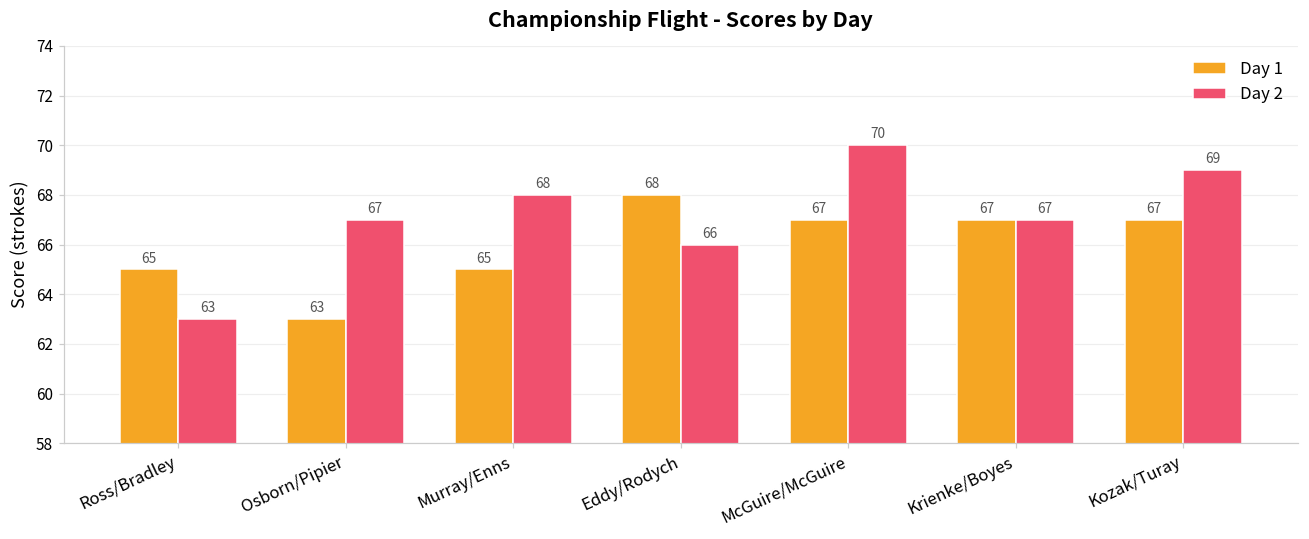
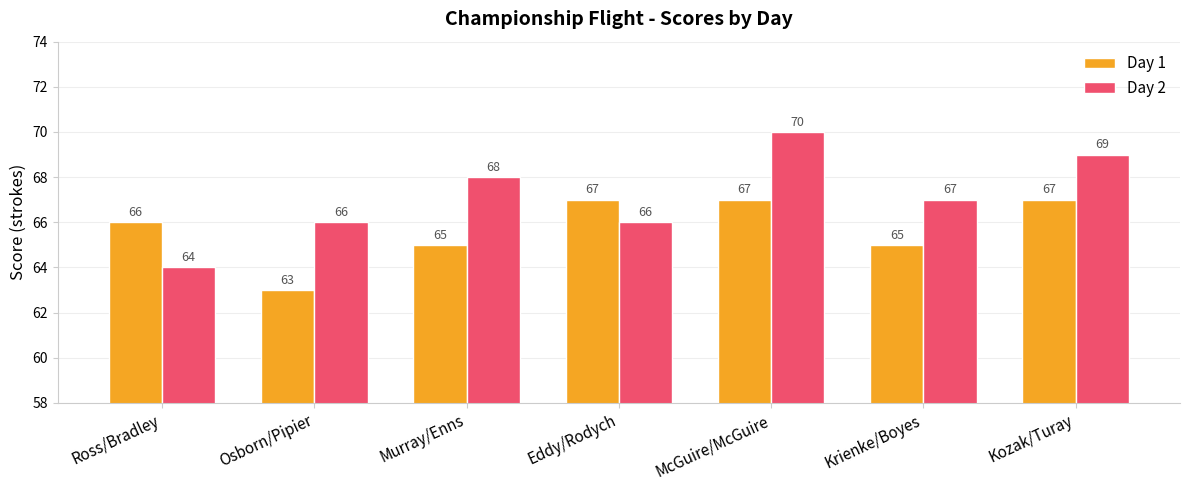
  {
    "Day 1": {
-     "Ross/Bradley": 65,
+     "Ross/Bradley": 66,
      "Osborn/Pipier": 63,
      "Murray/Enns": 65,
-     "Eddy/Rodych": 68,
+     "Eddy/Rodych": 67,
      "McGuire/McGuire": 67,
-     "Krienke/Boyes": 67,
+     "Krienke/Boyes": 65,
      "Kozak/Turay": 67
    },
    "Day 2": {
-     "Ross/Bradley": 63,
-     "Osborn/Pipier": 67,
+     "Ross/Bradley": 64,
+     "Osborn/Pipier": 66,
      "Murray/Enns": 68,
      "Eddy/Rodych": 66,
      "McGuire/McGuire": 70,
      "Krienke/Boyes": 67,
      "Kozak/Turay": 69
    }
  }
